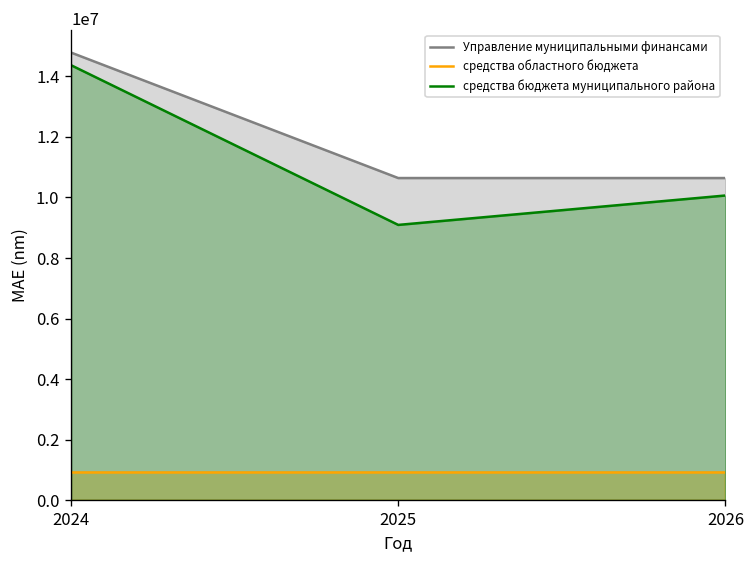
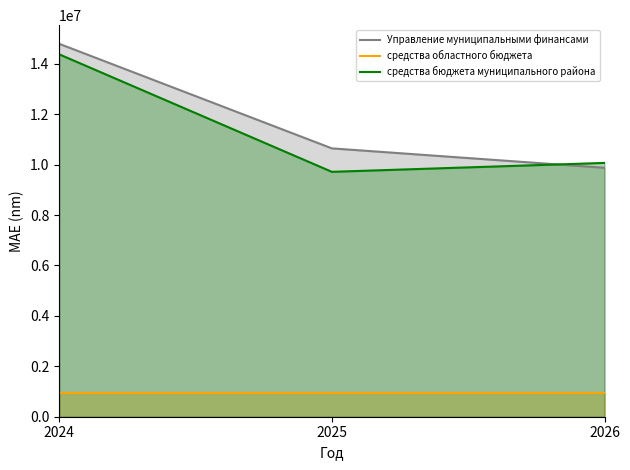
  {
    "Управление муниципальными финансами": {
      "2024": 14800000,
      "2025": 10600000,
-     "2026": 10600000
+     "2026": 9900000
    },
    "средства областного бюджета": {
      "2024": 900000,
      "2025": 900000,
      "2026": 900000
    },
    "средства бюджета муниципального района": {
      "2024": 14400000,
-     "2025": 9100000,
+     "2025": 9700000,
      "2026": 10100000
    }
  }
